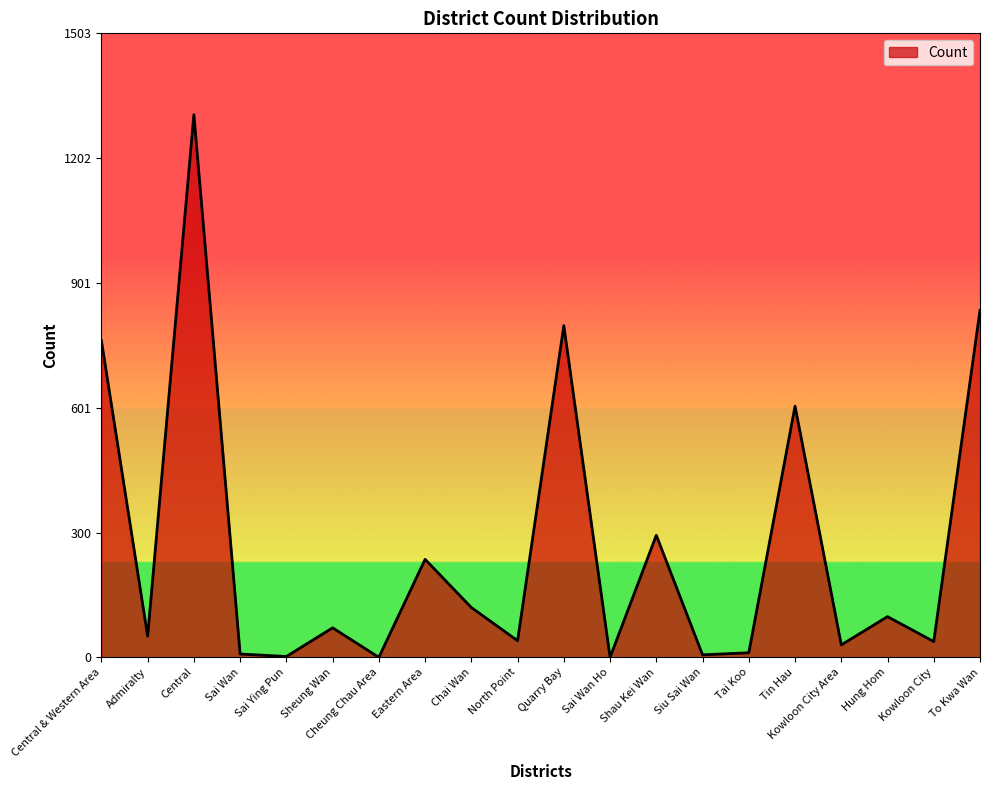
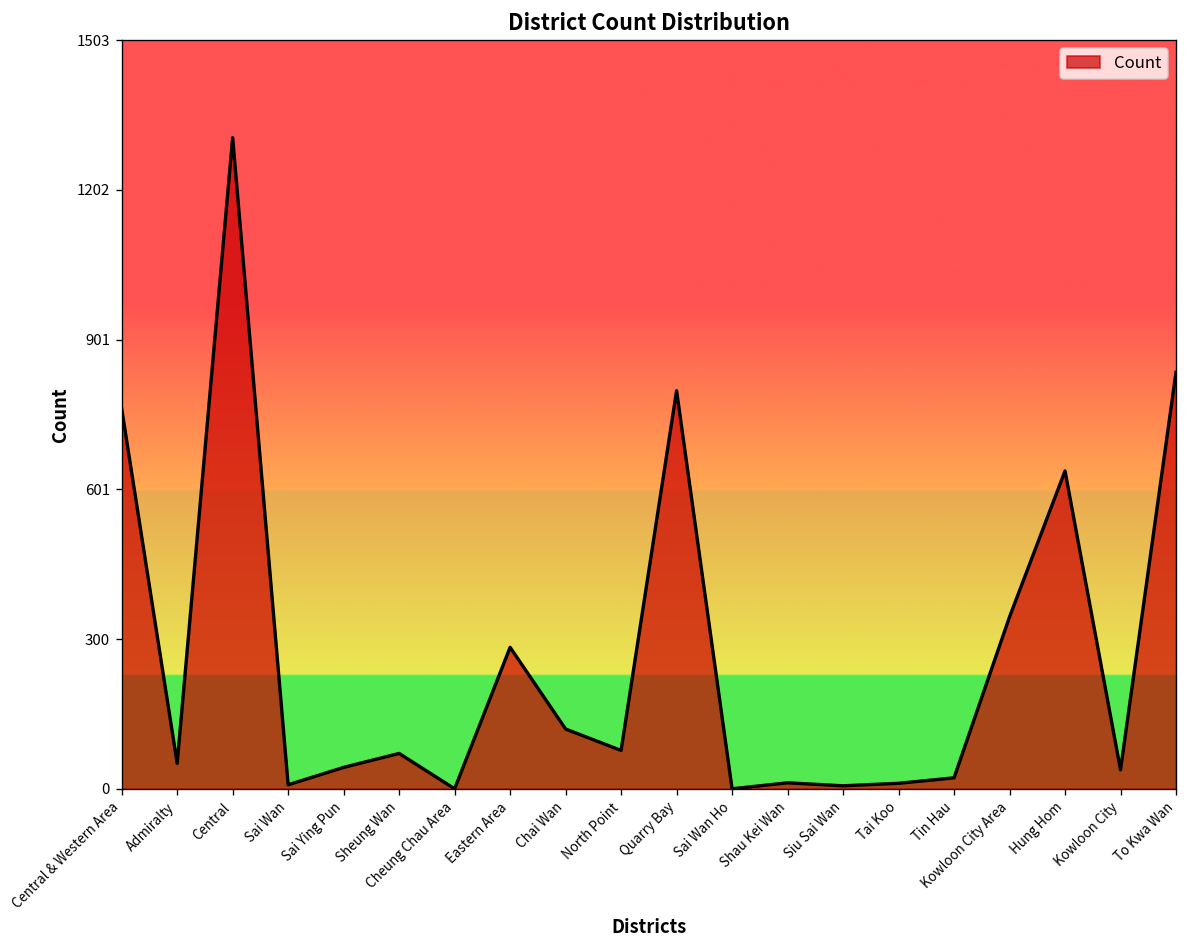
  {
    "Central & Western Area": 760,
    "Admiralty": 50,
    "Central": 1310,
    "Sai Wan": 10,
-   "Sai Ying Pun": 0,
+   "Sai Ying Pun": 40,
    "Sheung Wan": 70,
    "Cheung Chau Area": 0,
-   "Eastern Area": 240,
+   "Eastern Area": 280,
    "Chai Wan": 120,
-   "North Point": 40,
+   "North Point": 80,
    "Quarry Bay": 800,
    "Sai Wan Ho": 0,
-   "Shau Kei Wan": 290,
+   "Shau Kei Wan": 10,
    "Siu Sai Wan": 10,
    "Tai Koo": 10,
-   "Tin Hau": 610,
-   "Kowloon City Area": 30,
-   "Hung Hom": 100,
+   "Tin Hau": 20,
+   "Kowloon City Area": 350,
+   "Hung Hom": 640,
    "Kowloon City": 40,
    "To Kwa Wan": 840
  }
